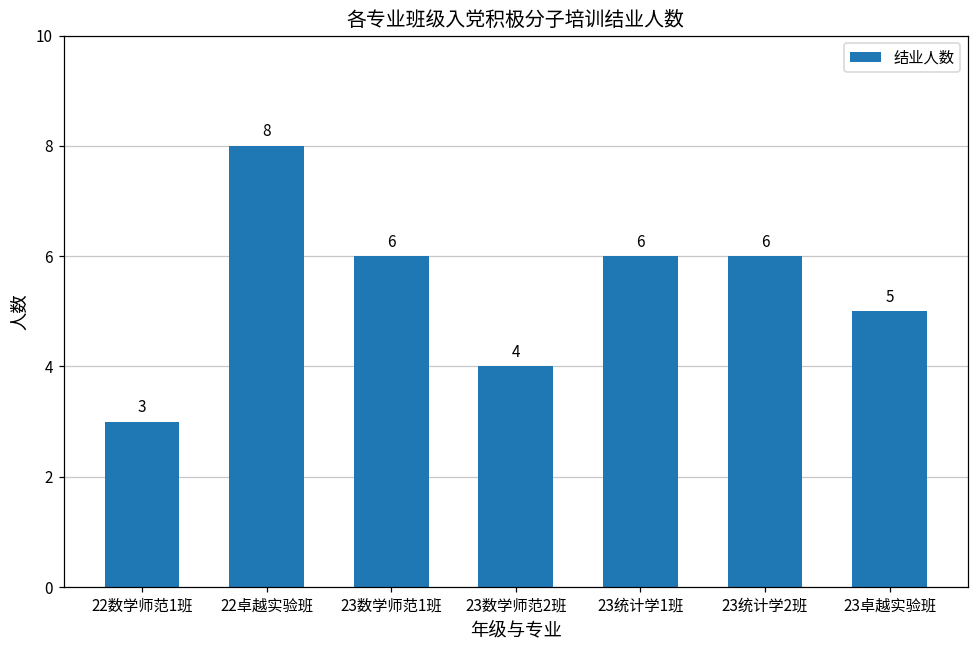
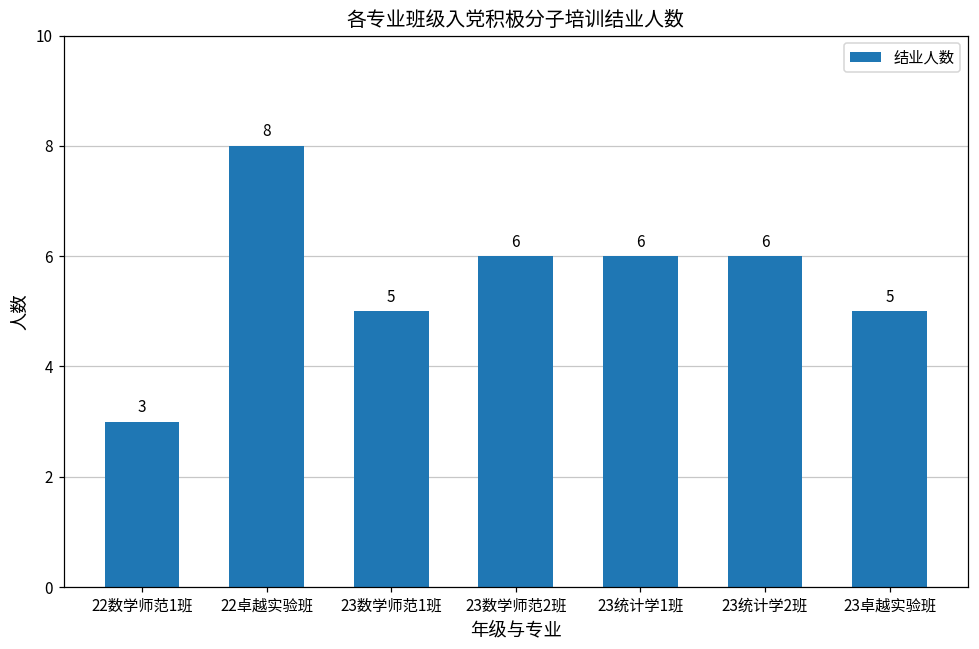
  {
    "22数学师范1班": 3,
    "22卓越实验班": 8,
-   "23数学师范1班": 6,
-   "23数学师范2班": 4,
+   "23数学师范1班": 5,
+   "23数学师范2班": 6,
    "23统计学1班": 6,
    "23统计学2班": 6,
    "23卓越实验班": 5
  }
